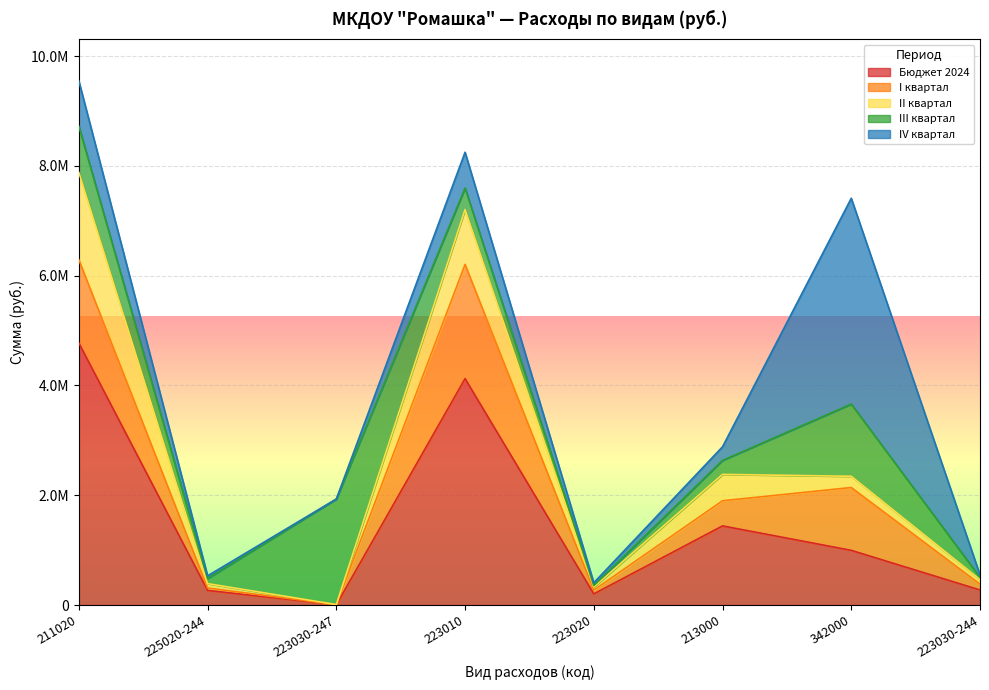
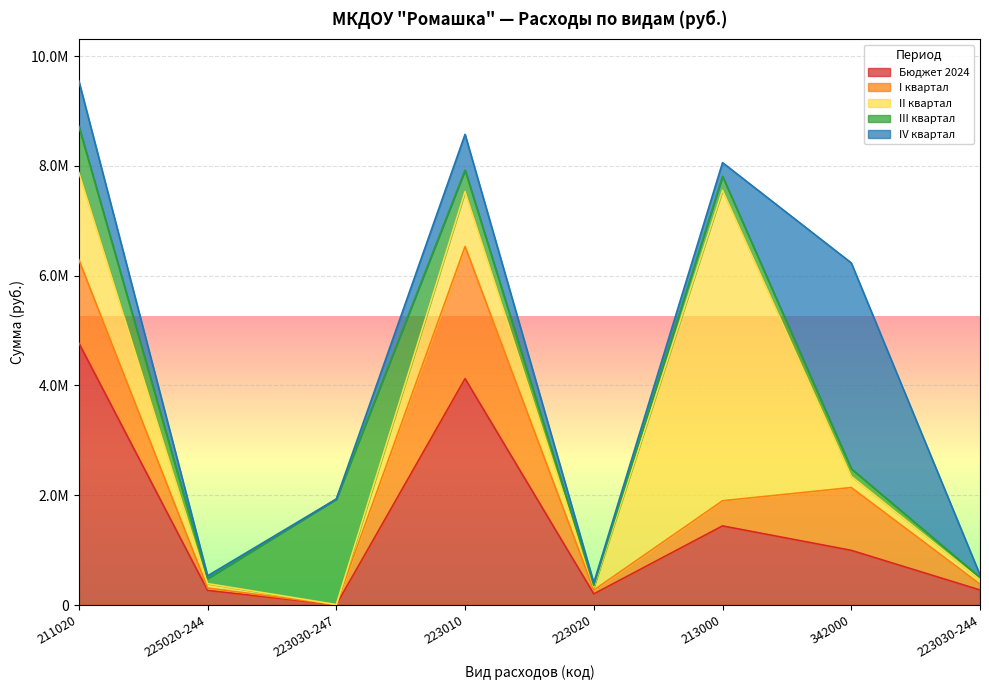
  {
    "Бюджет 2024": {
      "211020": 4800000,
      "223010": 4100000,
      "223020": 200000,
      "213000": 1400000,
      "342000": 1000000,
      "223030-244": 300000
    },
    "I квартал": {
      "211020": 1500000,
-     "223010": 2100000,
+     "223010": 2400000,
      "223020": 100000,
      "213000": 500000,
      "342000": 1100000,
      "223030-244": 100000
    },
    "II квартал": {
      "211020": 1600000,
      "225020-244": 100000,
      "223010": 1000000,
-     "213000": 500000,
+     "213000": 5700000,
      "342000": 200000
    },
    "III квартал": {
      "211020": 800000,
      "225020-244": 100000,
      "223010": 400000,
      "213000": 300000,
-     "342000": 1300000
+     "342000": 100000
    },
    "IV квартал": {
      "211020": 800000,
      "225020-244": 0,
      "223010": 700000,
      "223020": 100000,
      "213000": 200000,
      "342000": 3700000,
      "223030-244": 0
    }
  }
